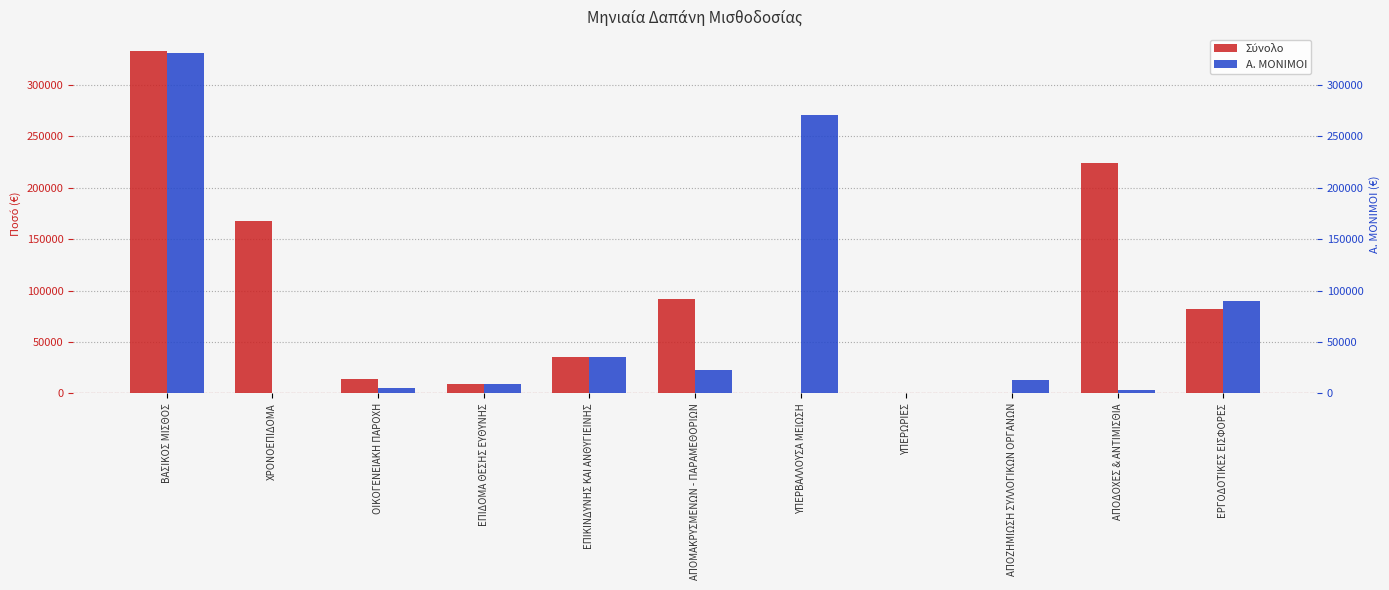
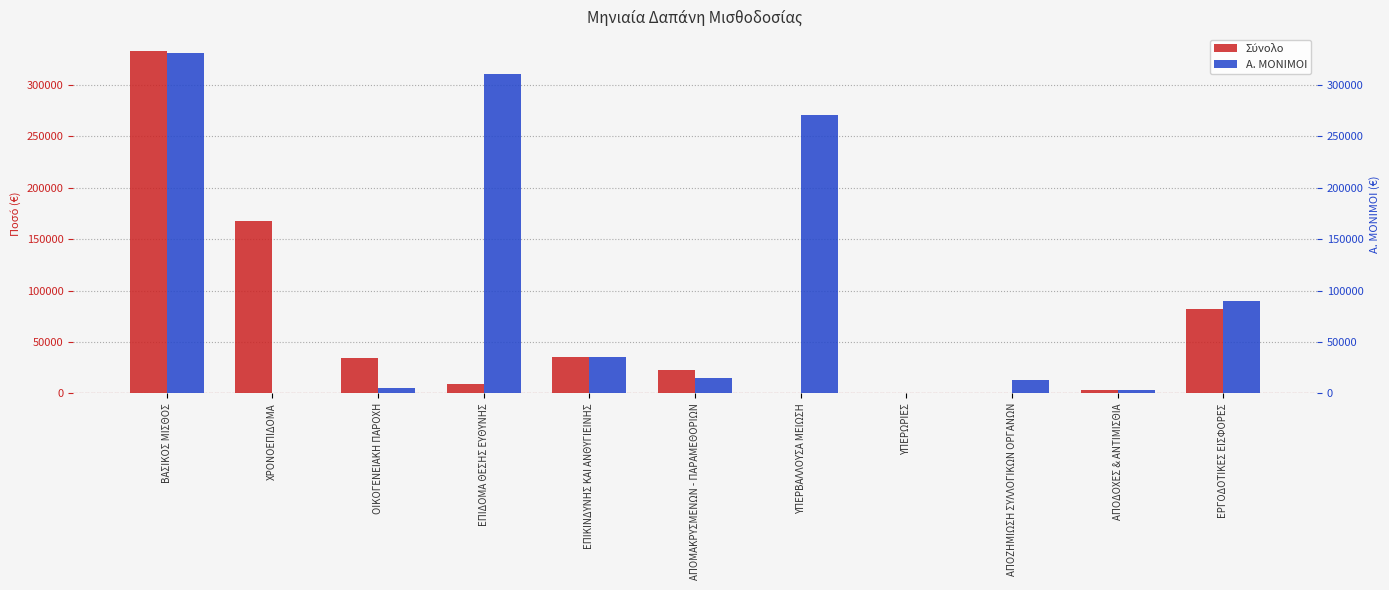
  {
    "Σύνολο": {
      "ΒΑΣΙΚΟΣ ΜΙΣΘΟΣ": 333000,
      "ΧΡΟΝΟΕΠΙΔΟΜΑ": 168000,
-     "ΟΙΚΟΓΕΝΕΙΑΚΗ ΠΑΡΟΧΗ": 14000,
+     "ΟΙΚΟΓΕΝΕΙΑΚΗ ΠΑΡΟΧΗ": 34000,
      "ΕΠΙΔΟΜΑ ΘΕΣΗΣ ΕΥΘΥΝΗΣ": 9000,
      "ΕΠΙΚΙΝΔΥΝΗΣ ΚΑΙ ΑΝΘΥΓΙΕΙΝΗΣ": 35000,
-     "ΑΠΟΜΑΚΡΥΣΜΕΝΩΝ - ΠΑΡΑΜΕΘΟΡΙΩΝ": 92000,
+     "ΑΠΟΜΑΚΡΥΣΜΕΝΩΝ - ΠΑΡΑΜΕΘΟΡΙΩΝ": 23000,
      "ΥΠΕΡΩΡΙΕΣ": 0,
      "ΑΠΟΖΗΜΙΩΣΗ ΣΥΛΛΟΓΙΚΩΝ ΟΡΓΑΝΩΝ": 0,
-     "ΑΠΟΔΟΧΕΣ & ΑΝΤΙΜΙΣΘΙΑ": 224000,
+     "ΑΠΟΔΟΧΕΣ & ΑΝΤΙΜΙΣΘΙΑ": 3000,
      "ΕΡΓΟΔΟΤΙΚΕΣ ΕΙΣΦΟΡΕΣ": 82000
    },
    "Α. ΜΟΝΙΜΟΙ": {
      "ΒΑΣΙΚΟΣ ΜΙΣΘΟΣ": 331000,
      "ΧΡΟΝΟΕΠΙΔΟΜΑ": 0,
      "ΟΙΚΟΓΕΝΕΙΑΚΗ ΠΑΡΟΧΗ": 5000,
-     "ΕΠΙΔΟΜΑ ΘΕΣΗΣ ΕΥΘΥΝΗΣ": 9000,
+     "ΕΠΙΔΟΜΑ ΘΕΣΗΣ ΕΥΘΥΝΗΣ": 311000,
      "ΕΠΙΚΙΝΔΥΝΗΣ ΚΑΙ ΑΝΘΥΓΙΕΙΝΗΣ": 35000,
-     "ΑΠΟΜΑΚΡΥΣΜΕΝΩΝ - ΠΑΡΑΜΕΘΟΡΙΩΝ": 23000,
+     "ΑΠΟΜΑΚΡΥΣΜΕΝΩΝ - ΠΑΡΑΜΕΘΟΡΙΩΝ": 15000,
      "ΥΠΕΡΒΑΛΛΟΥΣΑ ΜΕΙΩΣΗ": 271000,
      "ΥΠΕΡΩΡΙΕΣ": 0,
      "ΑΠΟΖΗΜΙΩΣΗ ΣΥΛΛΟΓΙΚΩΝ ΟΡΓΑΝΩΝ": 13000,
      "ΑΠΟΔΟΧΕΣ & ΑΝΤΙΜΙΣΘΙΑ": 3000,
      "ΕΡΓΟΔΟΤΙΚΕΣ ΕΙΣΦΟΡΕΣ": 90000
    }
  }
